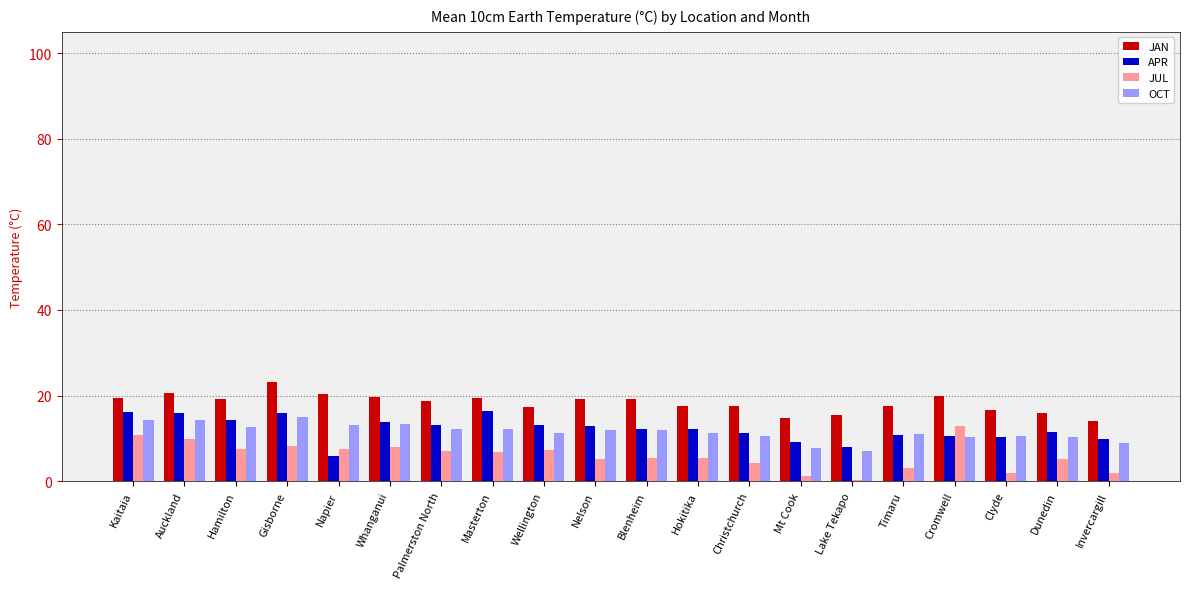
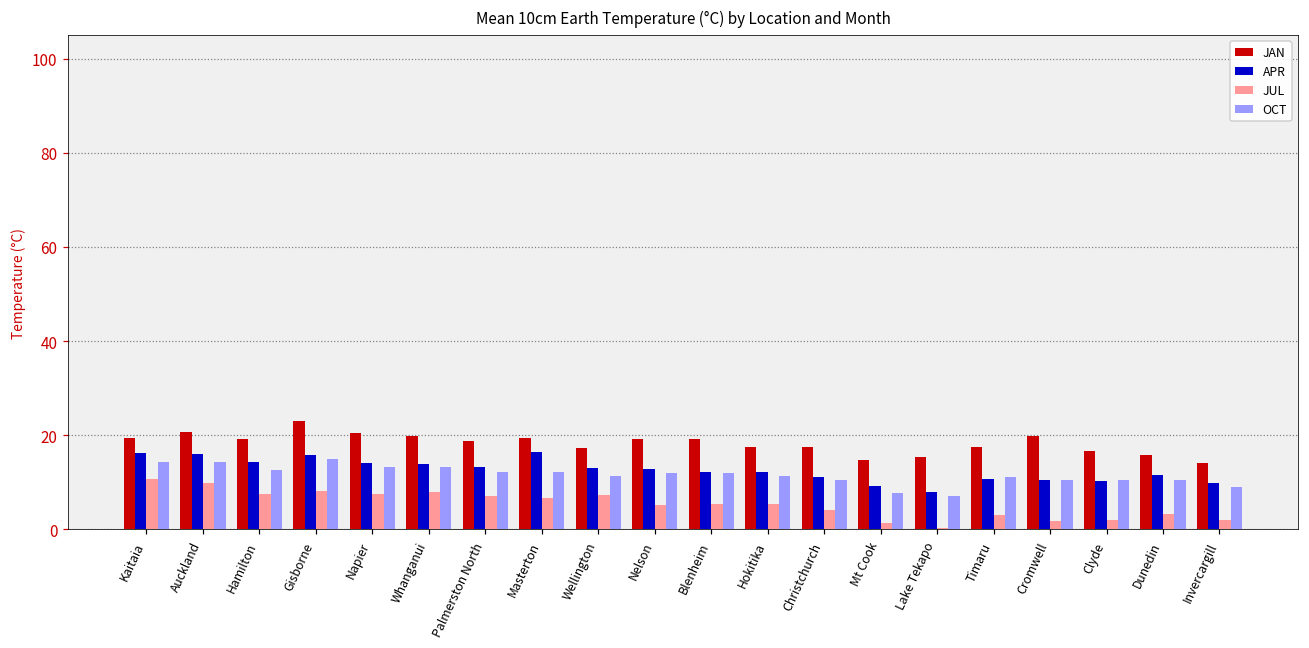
  {
    "JAN": {
      "Kaitaia": 20,
      "Auckland": 21,
      "Hamilton": 19,
      "Gisborne": 23,
      "Napier": 20,
      "Whanganui": 20,
      "Palmerston North": 19,
      "Masterton": 19,
      "Wellington": 17,
      "Nelson": 19,
      "Blenheim": 19,
      "Hokitika": 18,
      "Christchurch": 18,
      "Mt Cook": 15,
      "Lake Tekapo": 15,
      "Timaru": 18,
      "Cromwell": 20,
      "Clyde": 17,
      "Dunedin": 16,
      "Invercargill": 14
    },
    "APR": {
      "Kaitaia": 16,
      "Auckland": 16,
      "Hamilton": 14,
      "Gisborne": 16,
-     "Napier": 6,
+     "Napier": 14,
      "Whanganui": 14,
      "Palmerston North": 13,
      "Masterton": 16,
      "Wellington": 13,
      "Nelson": 13,
      "Blenheim": 12,
      "Hokitika": 12,
      "Christchurch": 11,
      "Mt Cook": 9,
      "Lake Tekapo": 8,
      "Timaru": 11,
      "Cromwell": 10,
      "Clyde": 10,
      "Dunedin": 12,
      "Invercargill": 10
    },
    "JUL": {
      "Kaitaia": 11,
      "Auckland": 10,
      "Hamilton": 8,
      "Gisborne": 8,
      "Napier": 8,
      "Whanganui": 8,
      "Palmerston North": 7,
      "Masterton": 7,
      "Wellington": 7,
      "Nelson": 5,
      "Blenheim": 5,
      "Hokitika": 5,
      "Christchurch": 4,
      "Mt Cook": 1,
      "Timaru": 3,
-     "Cromwell": 13,
+     "Cromwell": 2,
      "Clyde": 2,
-     "Dunedin": 5,
+     "Dunedin": 3,
      "Invercargill": 2
    },
    "OCT": {
      "Kaitaia": 14,
      "Auckland": 14,
      "Hamilton": 13,
      "Gisborne": 15,
      "Napier": 13,
      "Whanganui": 13,
      "Palmerston North": 12,
      "Masterton": 12,
      "Wellington": 11,
      "Nelson": 12,
      "Blenheim": 12,
      "Hokitika": 11,
      "Christchurch": 10,
      "Mt Cook": 8,
      "Lake Tekapo": 7,
      "Timaru": 11,
      "Cromwell": 10,
      "Clyde": 10,
      "Dunedin": 10,
      "Invercargill": 9
    }
  }
